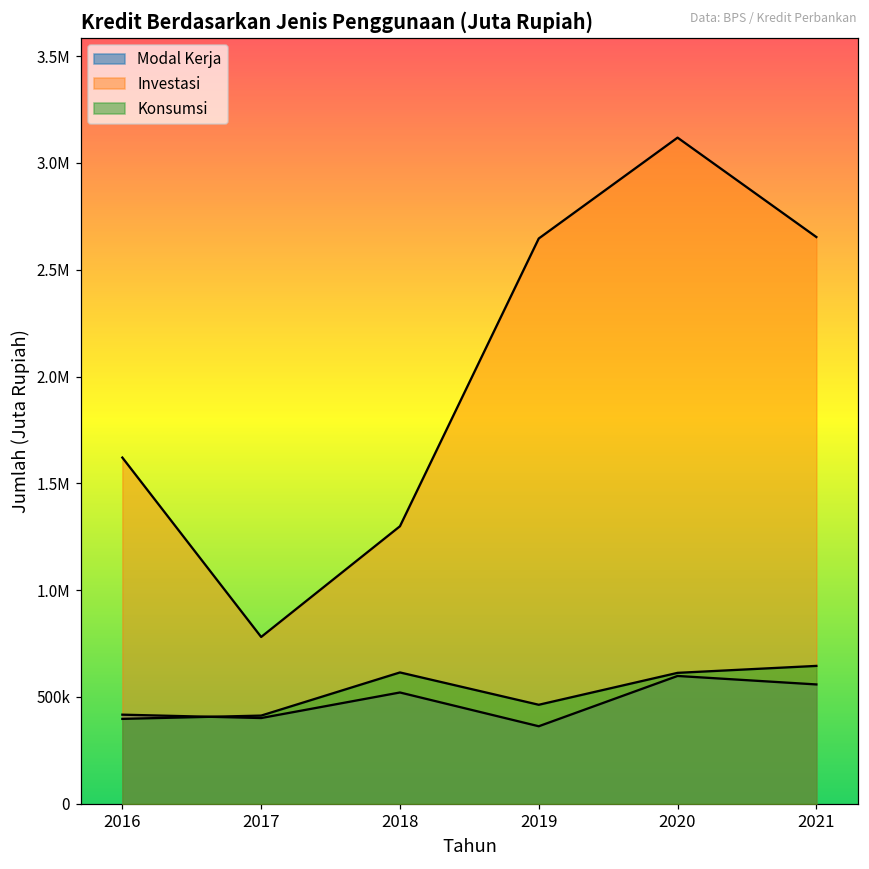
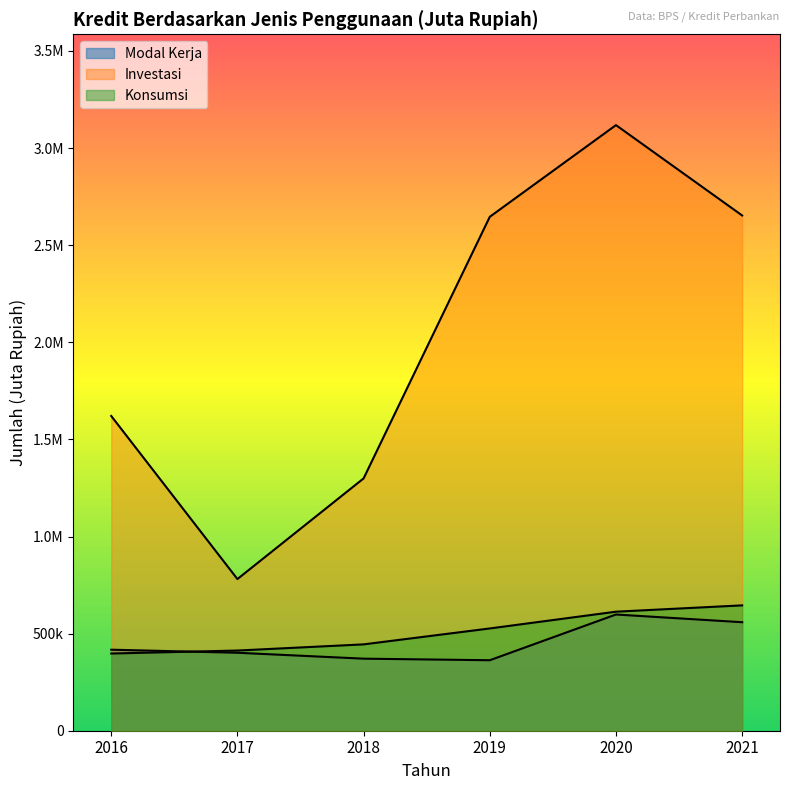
  {
    "Modal Kerja": {
      "2016": 420000,
-     "2018": 520000,
+     "2018": 370000,
      "2019": 360000,
      "2020": 600000,
      "2021": 560000
    },
    "Investasi": {
      "2016": 1620000,
      "2017": 780000,
      "2018": 1300000,
      "2019": 2650000,
      "2020": 3120000,
      "2021": 2650000
    },
    "Konsumsi": {
      "2016": 400000,
-     "2018": 610000,
-     "2019": 460000,
+     "2018": 440000,
+     "2019": 530000,
      "2020": 610000,
      "2021": 650000
    }
  }
